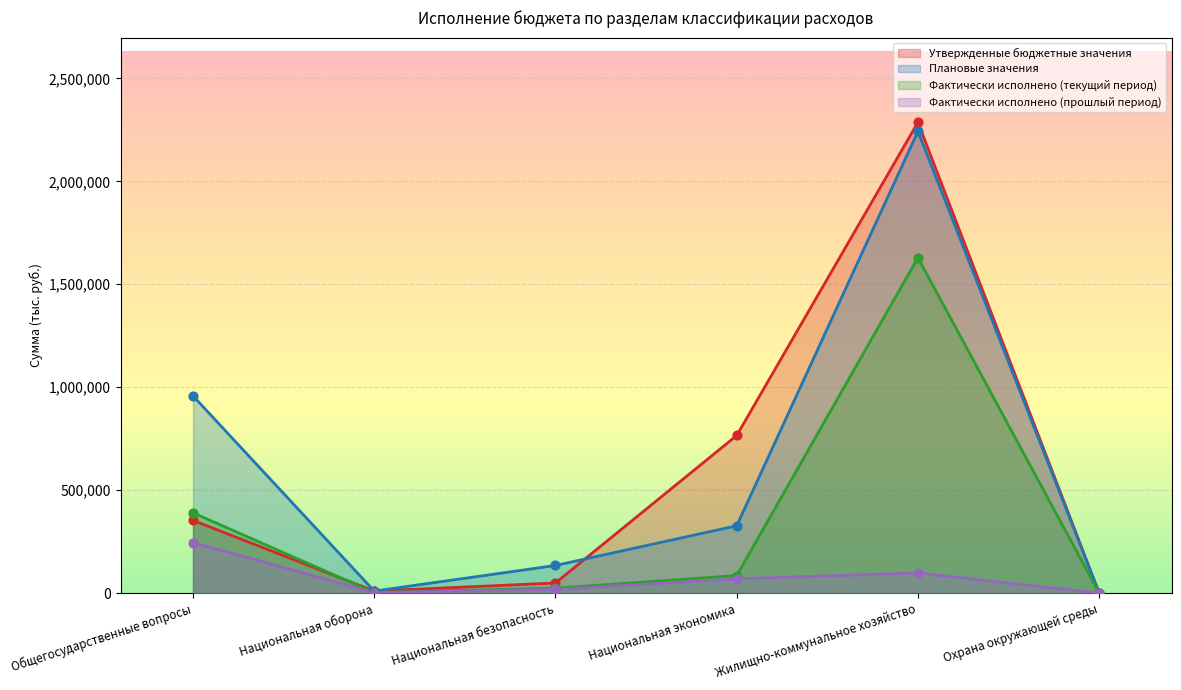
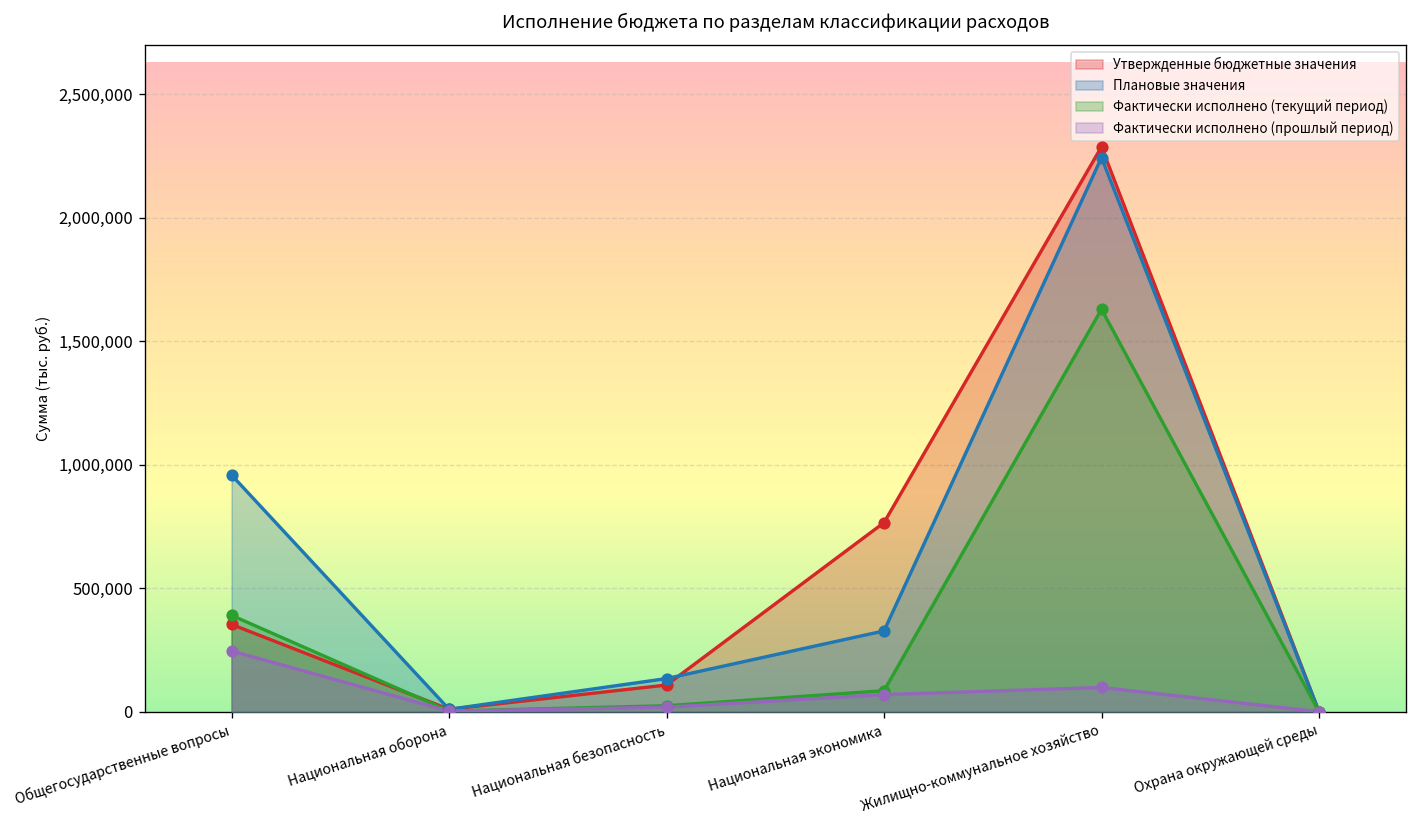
  {
    "Утвержденные бюджетные значения": {
      "Общегосударственные вопросы": "350,000",
-     "Национальная безопасность": "50,000",
+     "Национальная безопасность": "110,000",
      "Национальная экономика": "770,000",
      "Жилищно-коммунальное хозяйство": "2,290,000"
    },
    "Фактически исполнено (текущий период)": {
      "Общегосударственные вопросы": "390,000",
      "Национальная экономика": "90,000",
      "Жилищно-коммунальное хозяйство": "1,630,000"
    }
  }
